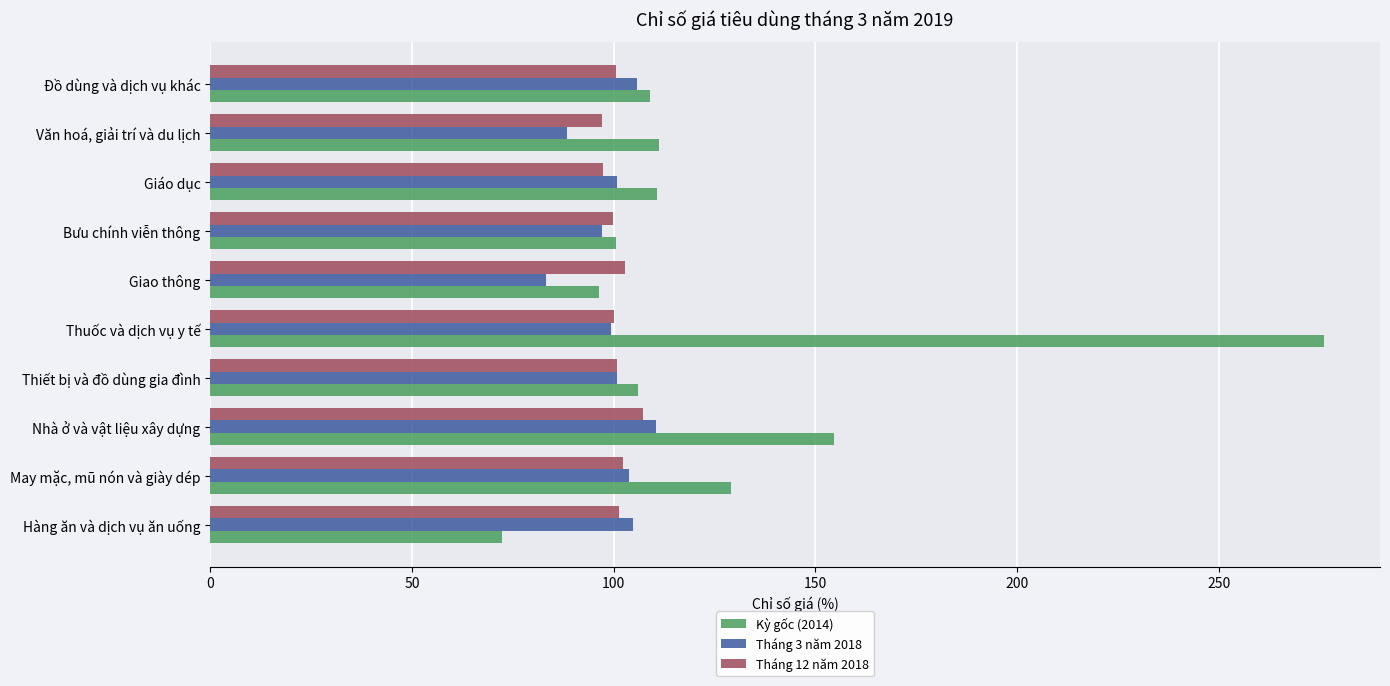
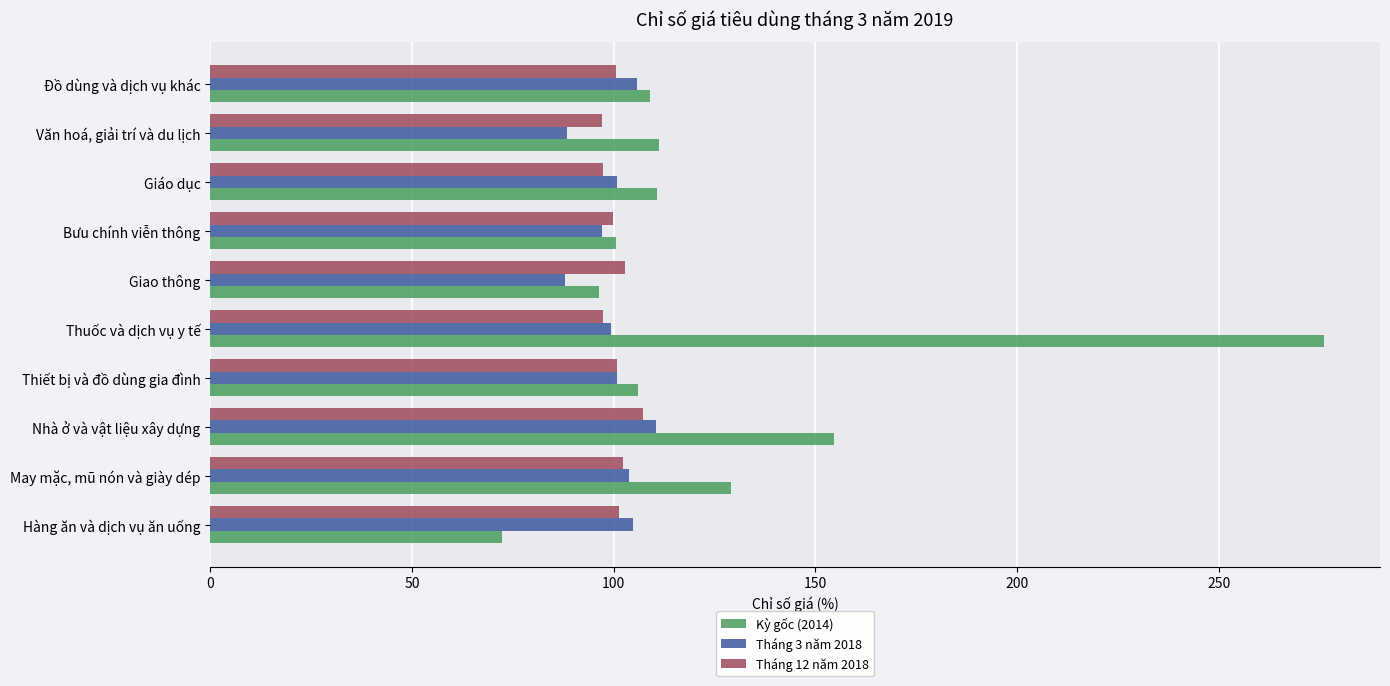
  {
    "Kỳ gốc (2014)": {
      "Đồ dùng và dịch vụ khác": 109,
      "Văn hoá, giải trí và du lịch": 111,
      "Giáo dục": 111,
      "Bưu chính viễn thông": 101,
      "Giao thông": 96,
      "Thuốc và dịch vụ y tế": 276,
      "Thiết bị và đồ dùng gia đình": 106,
      "Nhà ở và vật liệu xây dựng": 155,
      "May mặc, mũ nón và giày dép": 129,
      "Hàng ăn và dịch vụ ăn uống": 72
    },
    "Tháng 3 năm 2018": {
      "Đồ dùng và dịch vụ khác": 106,
      "Văn hoá, giải trí và du lịch": 88,
      "Giáo dục": 101,
      "Bưu chính viễn thông": 97,
-     "Giao thông": 83,
+     "Giao thông": 88,
      "Thuốc và dịch vụ y tế": 99,
      "Thiết bị và đồ dùng gia đình": 101,
      "Nhà ở và vật liệu xây dựng": 111,
      "May mặc, mũ nón và giày dép": 104,
      "Hàng ăn và dịch vụ ăn uống": 105
    },
    "Tháng 12 năm 2018": {
      "Đồ dùng và dịch vụ khác": 101,
      "Văn hoá, giải trí và du lịch": 97,
      "Giáo dục": 97,
      "Bưu chính viễn thông": 100,
      "Giao thông": 103,
-     "Thuốc và dịch vụ y tế": 100,
+     "Thuốc và dịch vụ y tế": 97,
      "Thiết bị và đồ dùng gia đình": 101,
      "Nhà ở và vật liệu xây dựng": 107,
      "May mặc, mũ nón và giày dép": 102,
      "Hàng ăn và dịch vụ ăn uống": 101
    }
  }
